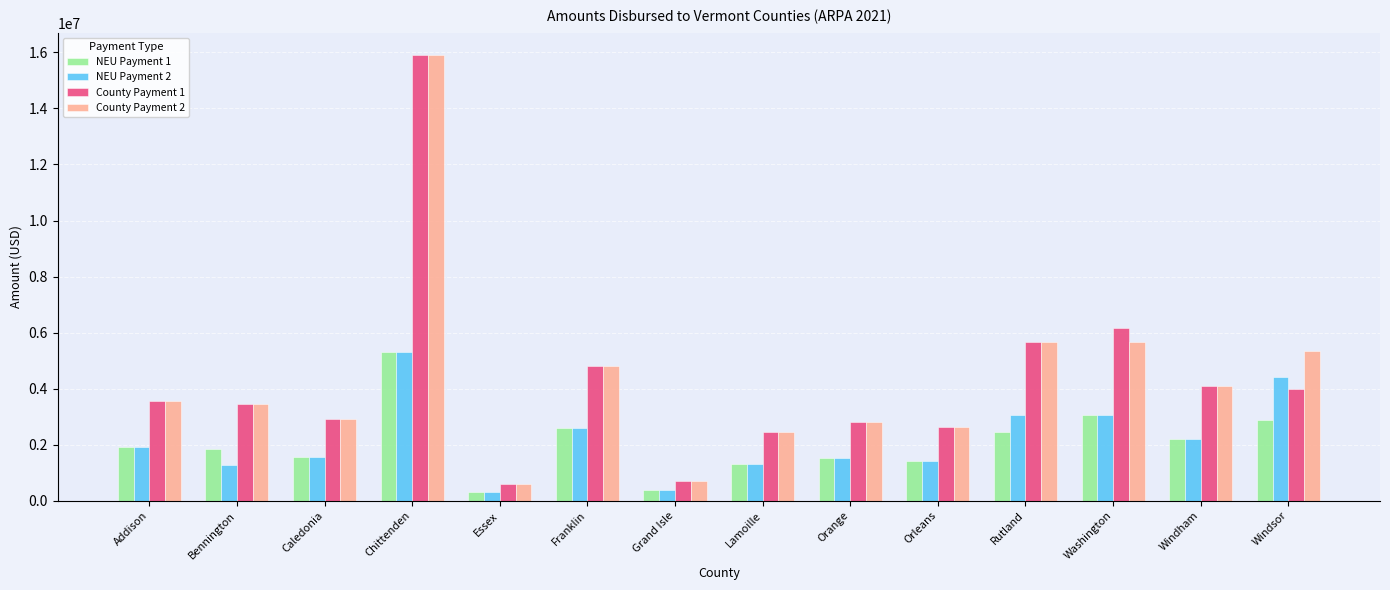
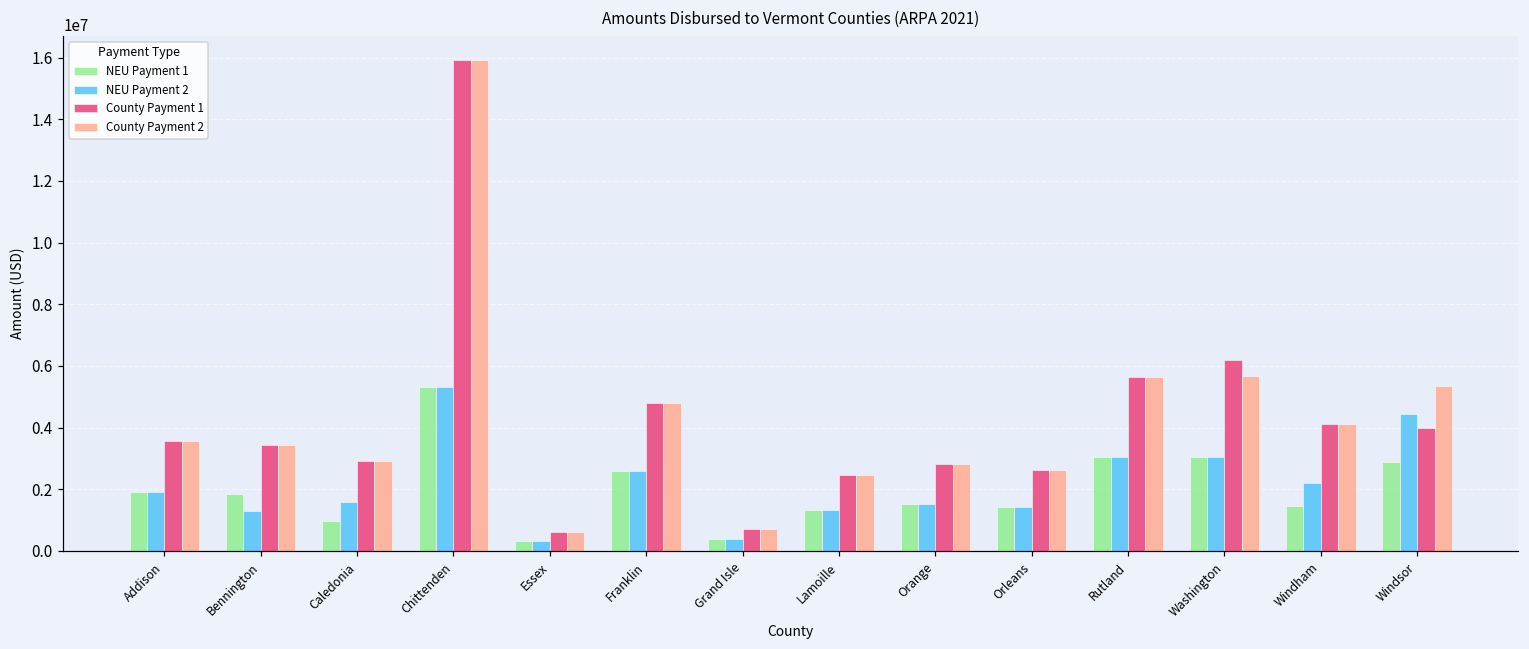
  {
    "NEU Payment 1": {
      "Addison": 1900000,
      "Bennington": 1900000,
-     "Caledonia": 1600000,
+     "Caledonia": 1000000,
      "Chittenden": 5300000,
      "Essex": 300000,
      "Franklin": 2600000,
      "Grand Isle": 400000,
      "Lamoille": 1300000,
      "Orange": 1500000,
      "Orleans": 1400000,
-     "Rutland": 2500000,
+     "Rutland": 3000000,
      "Washington": 3100000,
-     "Windham": 2200000,
+     "Windham": 1400000,
      "Windsor": 2900000
    },
    "NEU Payment 2": {
      "Addison": 1900000,
      "Bennington": 1300000,
      "Caledonia": 1600000,
      "Chittenden": 5300000,
      "Essex": 300000,
      "Franklin": 2600000,
      "Grand Isle": 400000,
      "Lamoille": 1300000,
      "Orange": 1500000,
      "Orleans": 1400000,
      "Rutland": 3000000,
      "Washington": 3100000,
      "Windham": 2200000,
      "Windsor": 4400000
    },
    "County Payment 1": {
      "Addison": 3600000,
      "Bennington": 3400000,
      "Caledonia": 2900000,
      "Chittenden": 15900000,
      "Essex": 600000,
      "Franklin": 4800000,
      "Grand Isle": 700000,
      "Lamoille": 2500000,
      "Orange": 2800000,
      "Orleans": 2600000,
      "Rutland": 5700000,
      "Washington": 6200000,
      "Windham": 4100000,
      "Windsor": 4000000
    },
    "County Payment 2": {
      "Addison": 3600000,
      "Bennington": 3400000,
      "Caledonia": 2900000,
      "Chittenden": 15900000,
      "Essex": 600000,
      "Franklin": 4800000,
      "Grand Isle": 700000,
      "Lamoille": 2500000,
      "Orange": 2800000,
      "Orleans": 2600000,
      "Rutland": 5700000,
      "Washington": 5700000,
      "Windham": 4100000,
      "Windsor": 5300000
    }
  }
